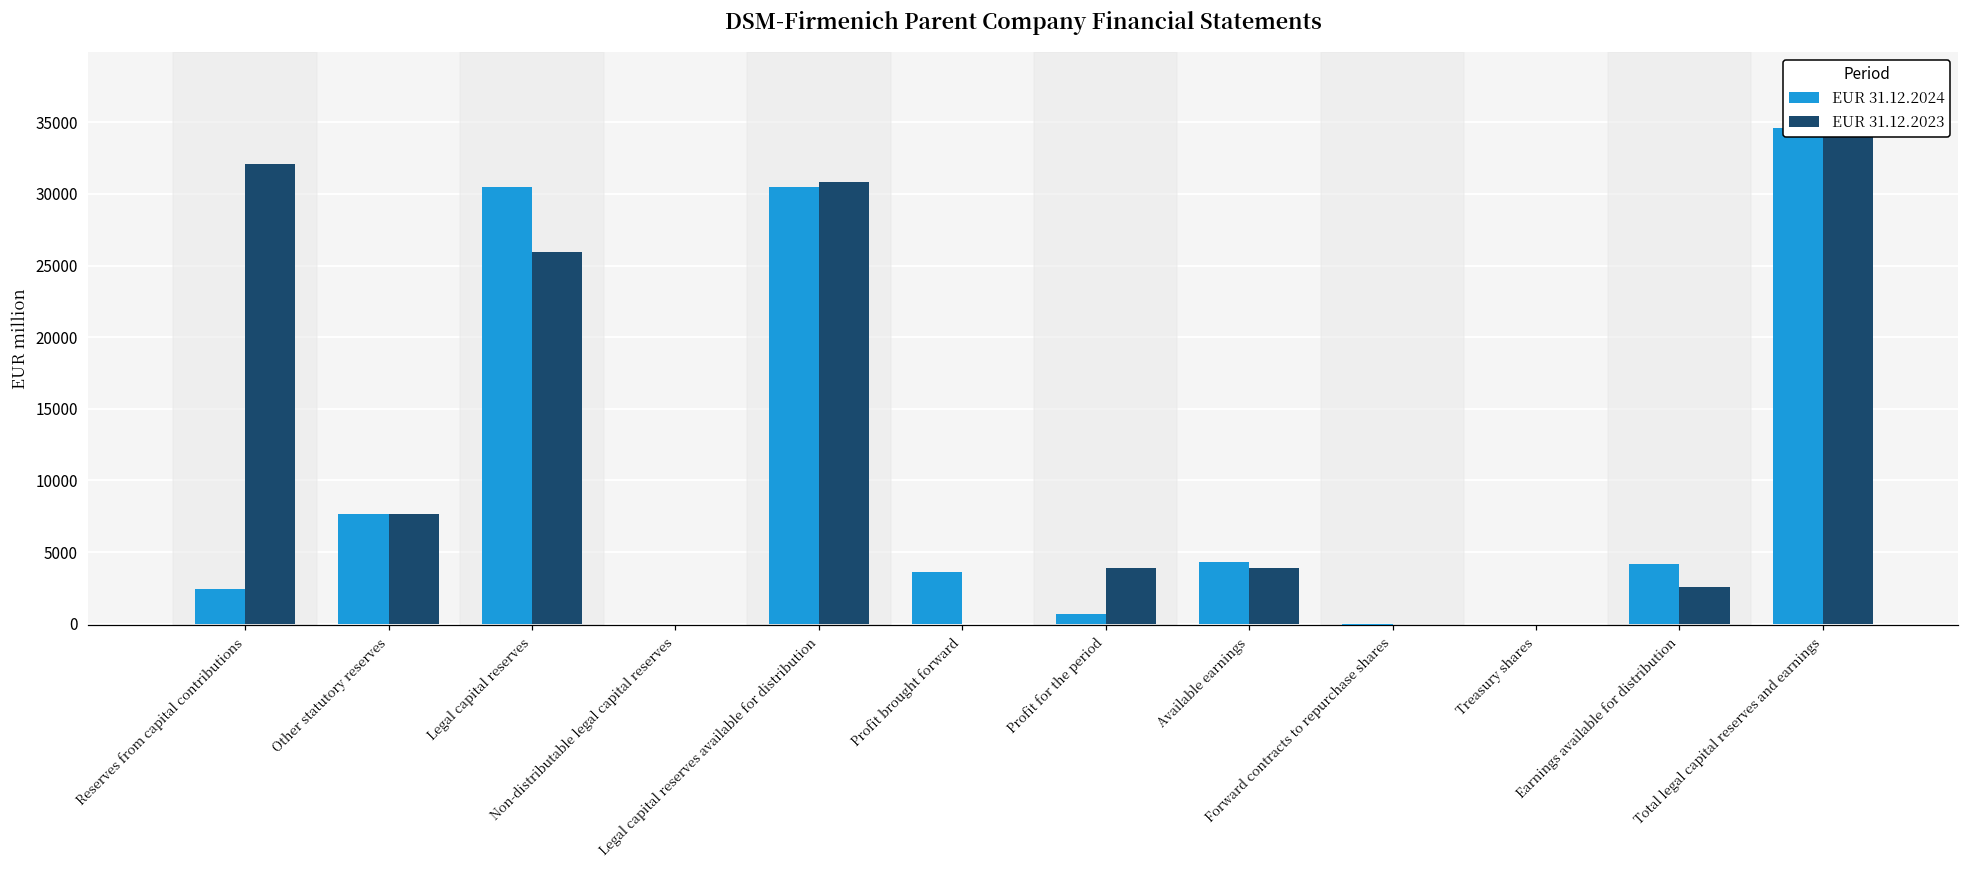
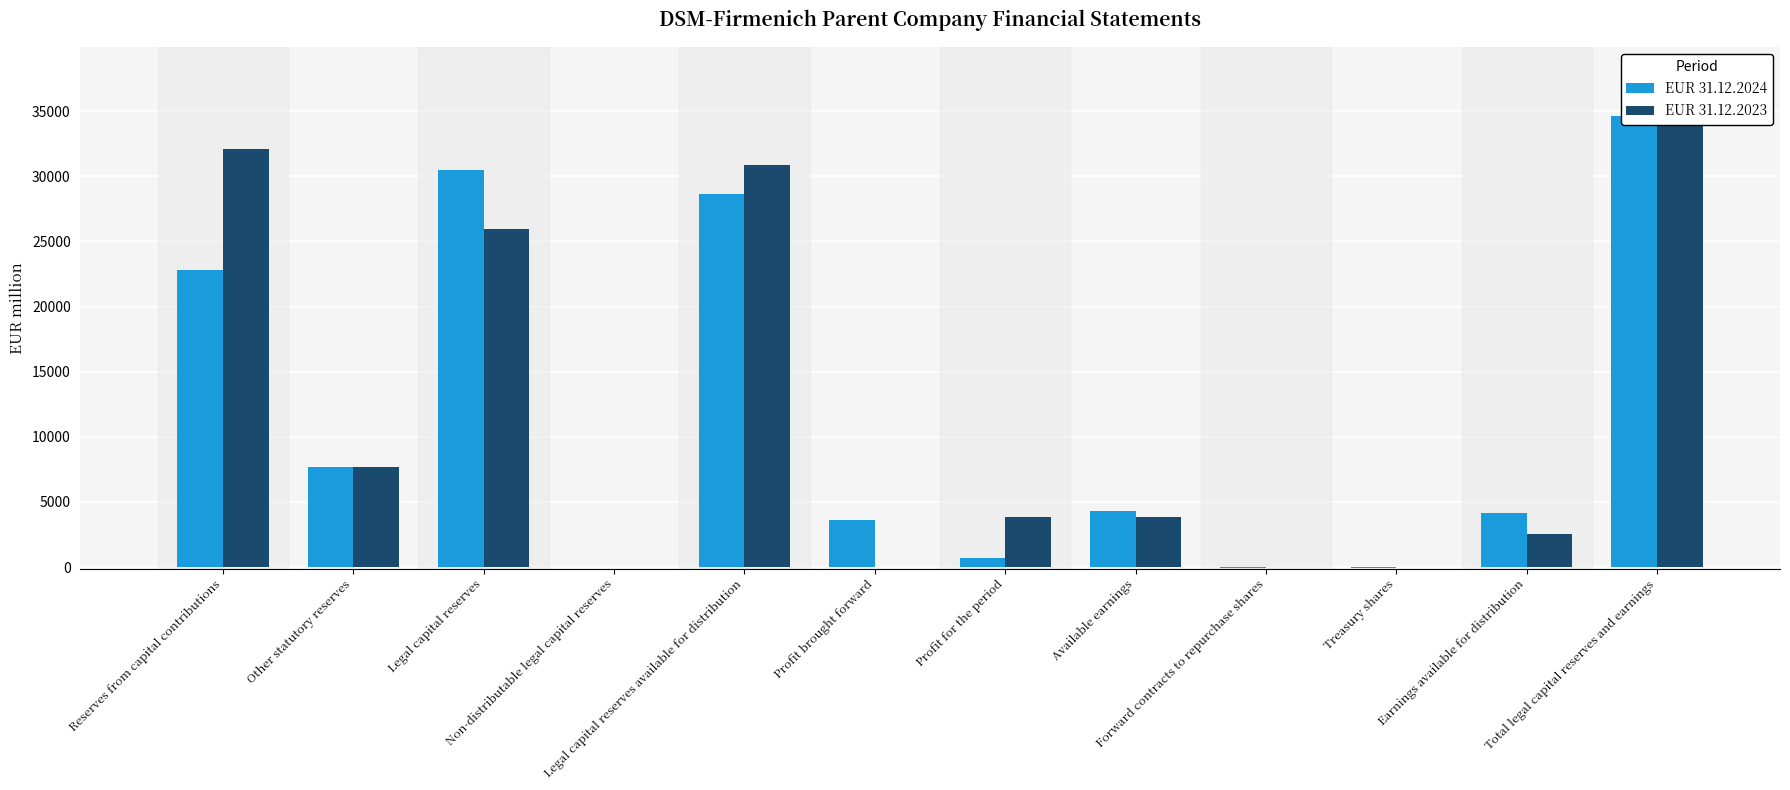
  {
    "EUR 31.12.2024": {
-     "Reserves from capital contributions": 2400,
+     "Reserves from capital contributions": 22800,
      "Other statutory reserves": 7700,
      "Legal capital reserves": 30500,
-     "Legal capital reserves available for distribution": 30500,
+     "Legal capital reserves available for distribution": 28700,
      "Profit brought forward": 3600,
      "Profit for the period": 700,
      "Available earnings": 4300,
      "Earnings available for distribution": 4100
    },
    "EUR 31.12.2023": {
      "Reserves from capital contributions": 32100,
      "Other statutory reserves": 7700,
      "Legal capital reserves": 25900,
      "Legal capital reserves available for distribution": 30800,
      "Profit brought forward": 0,
      "Profit for the period": 3900,
      "Available earnings": 3900,
      "Forward contracts to repurchase shares": 0,
      "Treasury shares": 0,
      "Earnings available for distribution": 2600
    }
  }
